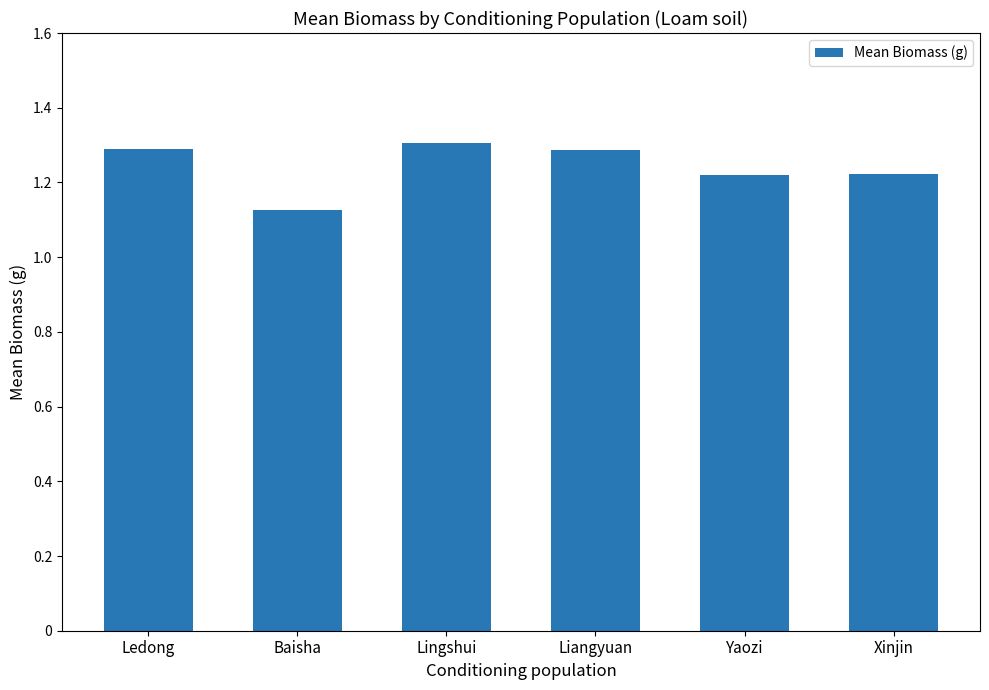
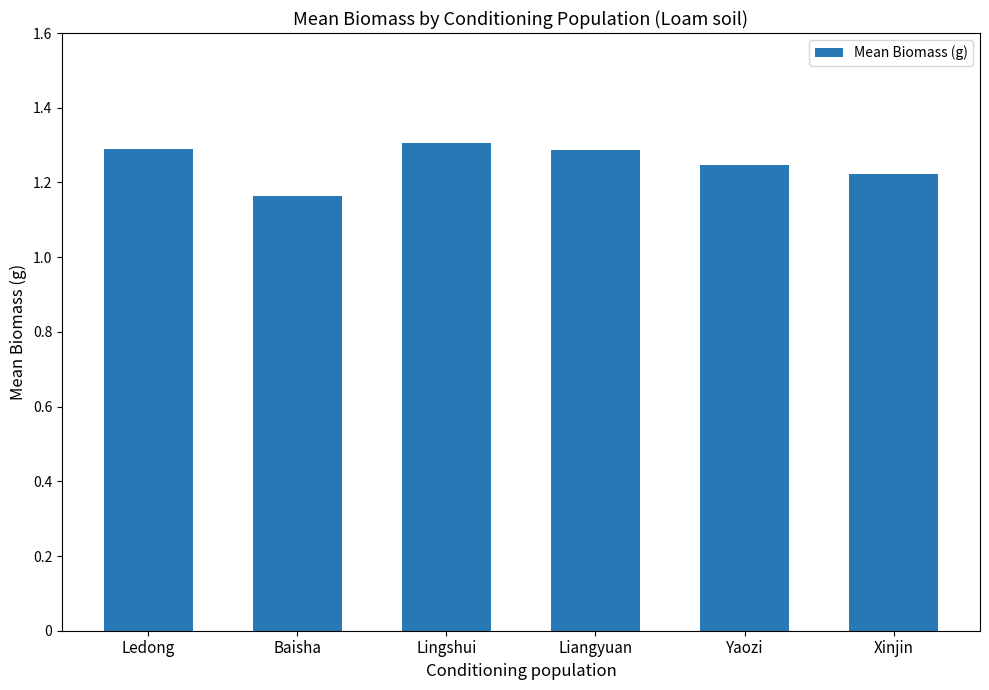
  {
    "Ledong": 1.29,
-   "Baisha": 1.13,
+   "Baisha": 1.16,
    "Lingshui": 1.31,
    "Liangyuan": 1.29,
-   "Yaozi": 1.22,
+   "Yaozi": 1.25,
    "Xinjin": 1.22
  }
